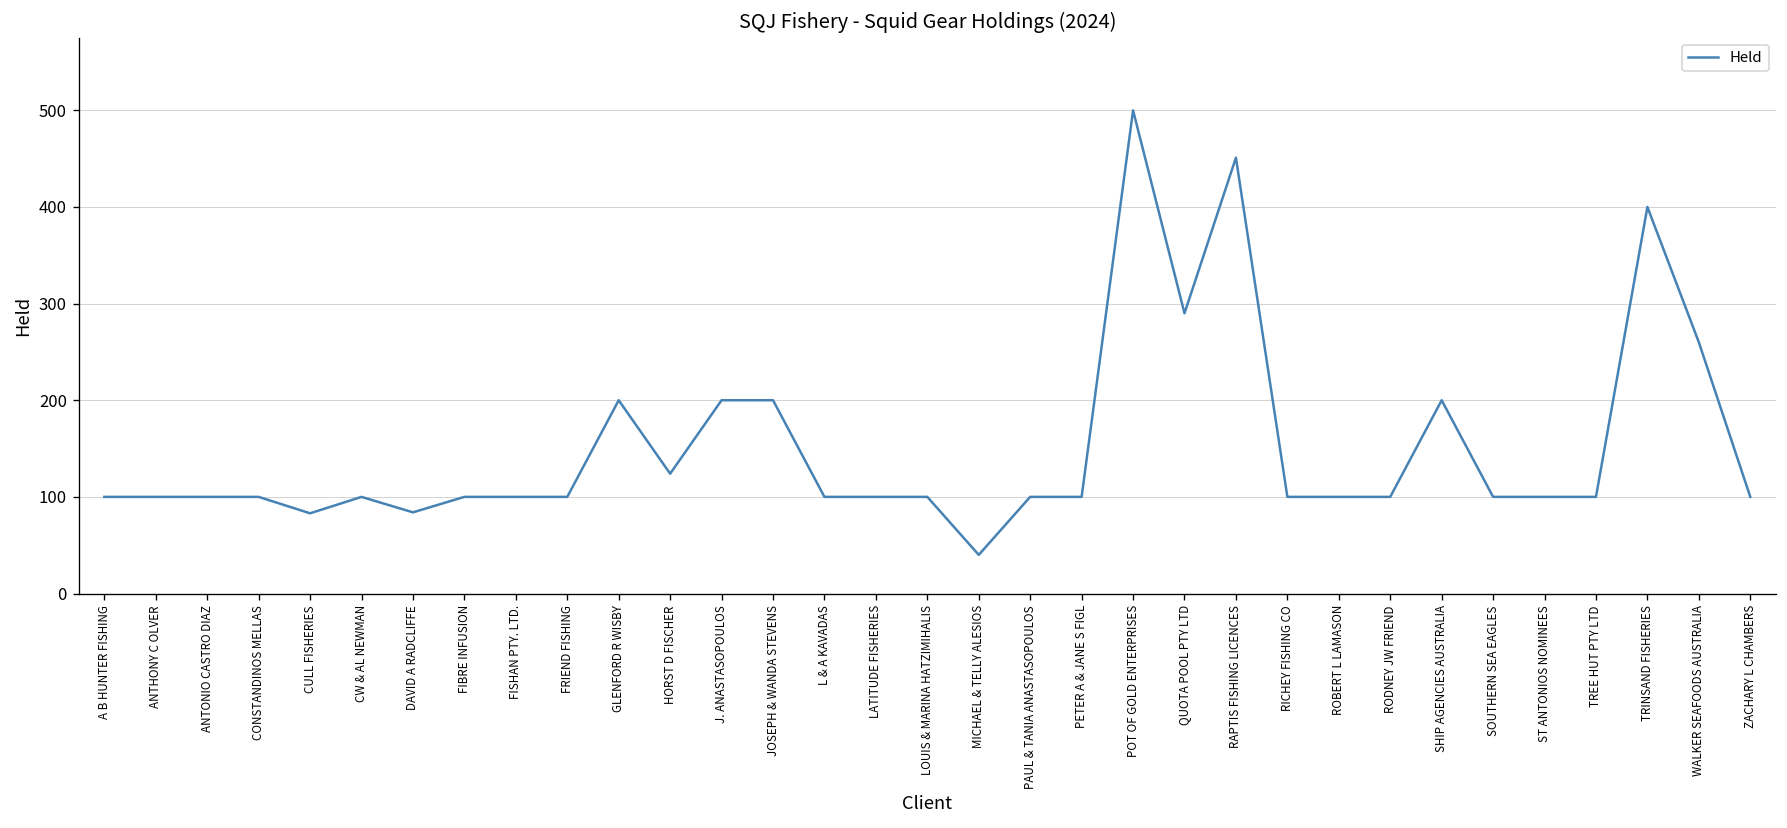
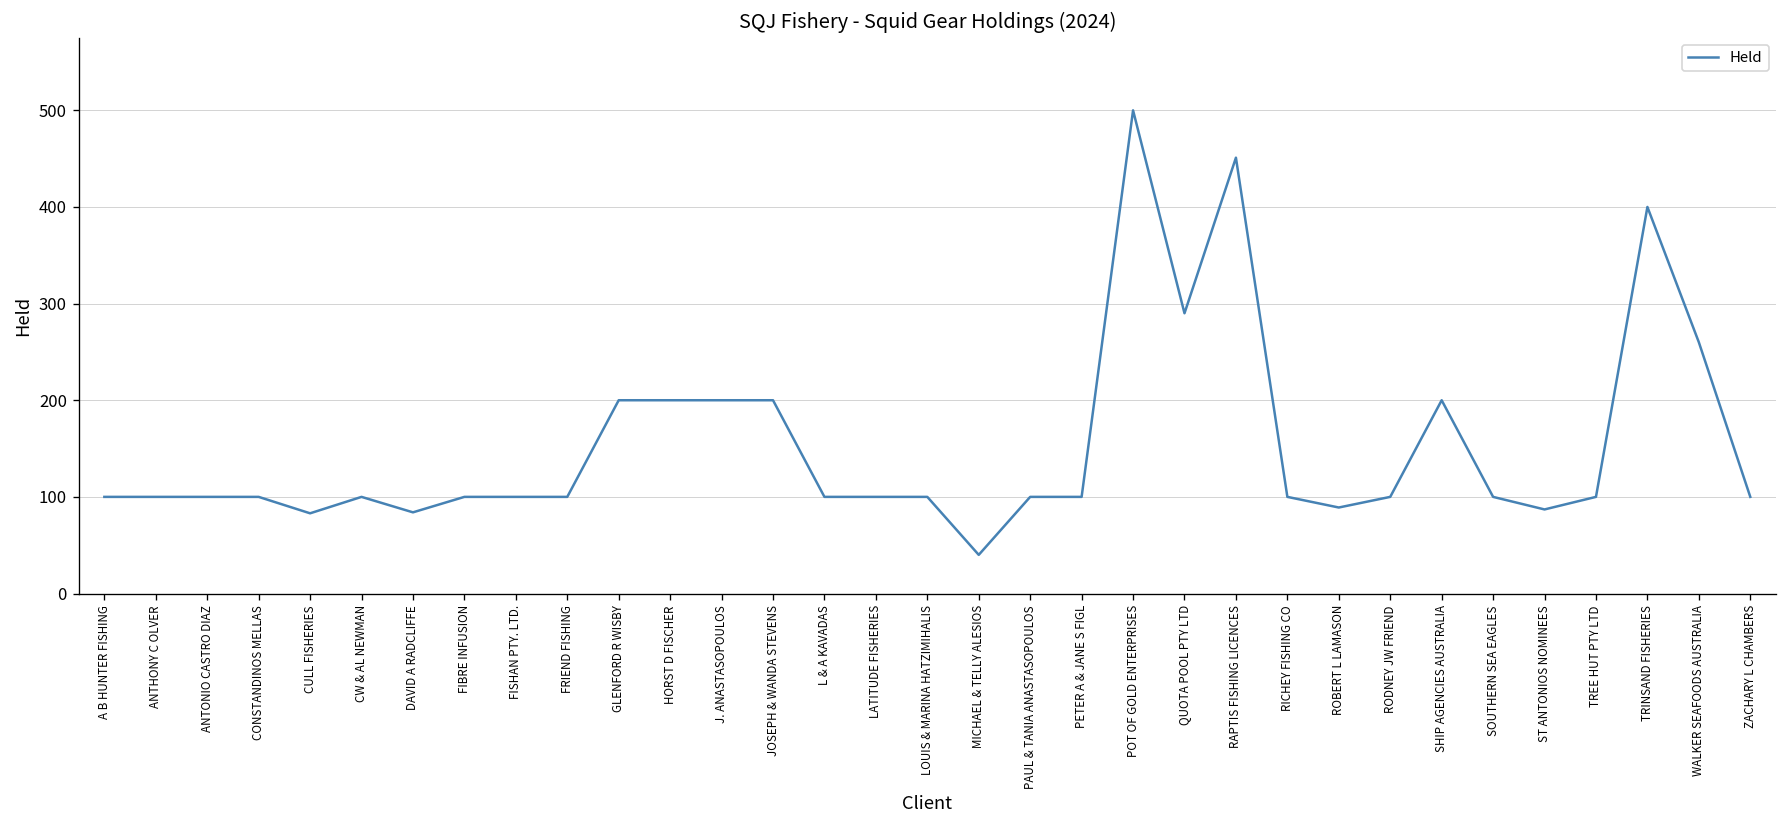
  {
    "A B HUNTER FISHING": 100,
    "ANTHONY C OLVER": 100,
    "ANTONIO CASTRO DIAZ": 100,
    "CONSTANDINOS MELLAS": 100,
    "CULL FISHERIES": 80,
    "CW & AL NEWMAN": 100,
    "DAVID A RADCLIFFE": 80,
    "FIBRE INFUSION": 100,
    "FISHAN PTY. LTD.": 100,
    "FRIEND FISHING": 100,
    "GLENFORD R WISBY": 200,
-   "HORST D FISCHER": 120,
+   "HORST D FISCHER": 200,
    "J. ANASTASOPOULOS": 200,
    "JOSEPH & WANDA STEVENS": 200,
    "L & A KAVADAS": 100,
    "LATITUDE FISHERIES": 100,
    "LOUIS & MARINA HATZIMIHALIS": 100,
    "MICHAEL & TELLY ALESIOS": 40,
    "PAUL & TANIA ANASTASOPOULOS": 100,
    "PETER A & JANE S FIGL": 100,
    "POT OF GOLD ENTERPRISES": 500,
    "QUOTA POOL PTY LTD": 290,
    "RAPTIS FISHING LICENCES": 450,
    "RICHEY FISHING CO": 100,
-   "ROBERT L LAMASON": 100,
+   "ROBERT L LAMASON": 90,
    "RODNEY JW FRIEND": 100,
    "SHIP AGENCIES AUSTRALIA": 200,
    "SOUTHERN SEA EAGLES": 100,
-   "ST ANTONIOS NOMINEES": 100,
+   "ST ANTONIOS NOMINEES": 90,
    "TREE HUT PTY LTD": 100,
    "TRINSAND FISHERIES": 400,
    "WALKER SEAFOODS AUSTRALIA": 260,
    "ZACHARY L CHAMBERS": 100
  }
